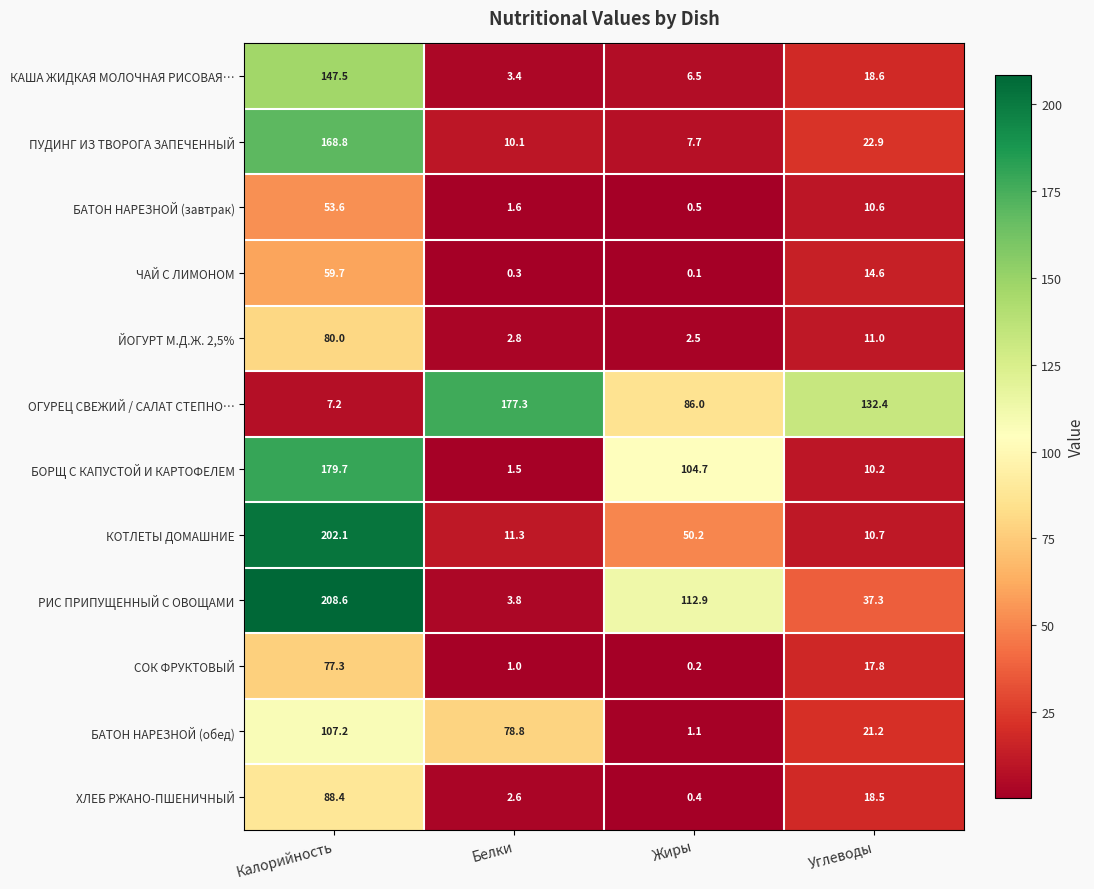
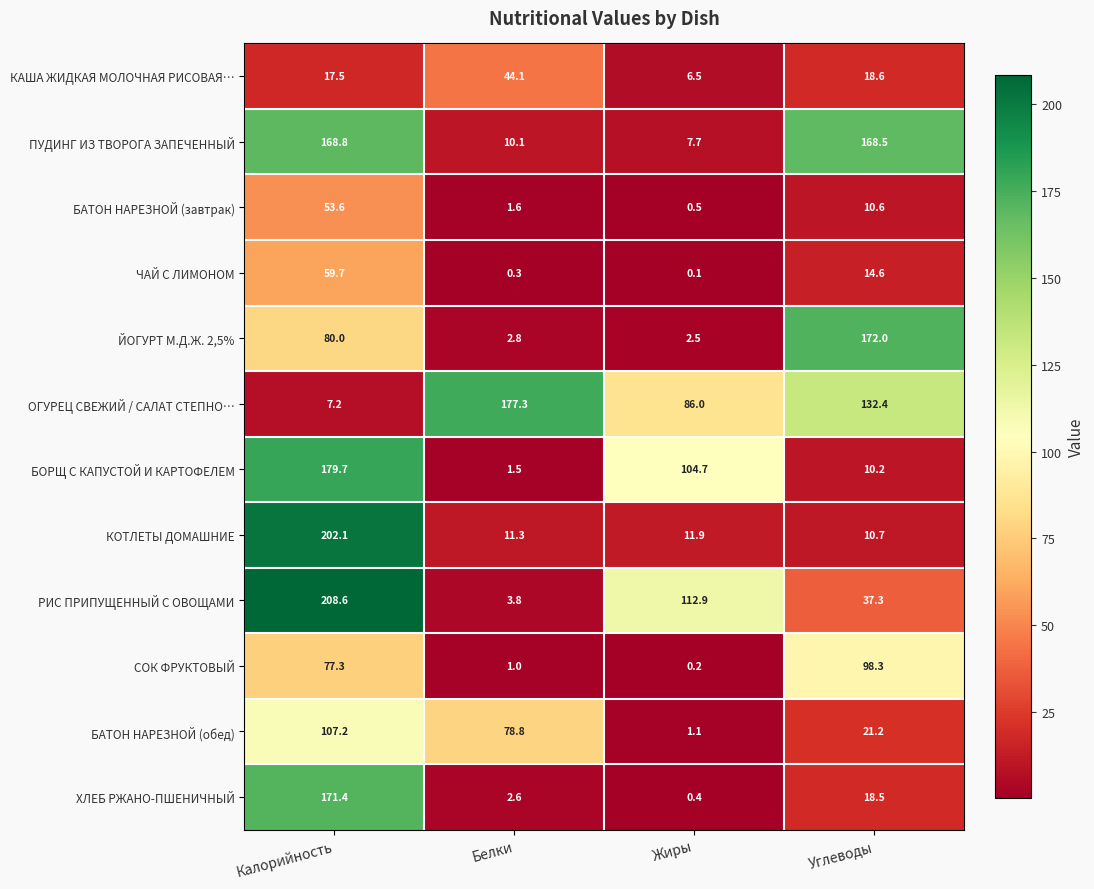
  {
    "КАША ЖИДКАЯ МОЛОЧНАЯ РИСОВАЯ…": {
-     "Калорийность": 147.5,
-     "Белки": 3.4,
+     "Калорийность": 17.5,
+     "Белки": 44.1,
      "Жиры": 6.5,
      "Углеводы": 18.6
    },
    "ПУДИНГ ИЗ ТВОРОГА ЗАПЕЧЕННЫЙ": {
      "Калорийность": 168.8,
      "Белки": 10.1,
      "Жиры": 7.7,
-     "Углеводы": 22.9
+     "Углеводы": 168.5
    },
    "БАТОН НАРЕЗНОЙ (завтрак)": {
      "Калорийность": 53.6,
      "Белки": 1.6,
      "Жиры": 0.5,
      "Углеводы": 10.6
    },
    "ЧАЙ С ЛИМОНОМ": {
      "Калорийность": 59.7,
      "Белки": 0.3,
      "Жиры": 0.1,
      "Углеводы": 14.6
    },
    "ЙОГУРТ М.Д.Ж. 2,5%": {
      "Калорийность": 80.0,
      "Белки": 2.8,
      "Жиры": 2.5,
-     "Углеводы": 11.0
+     "Углеводы": 172.0
    },
    "ОГУРЕЦ СВЕЖИЙ / САЛАТ СТЕПНО…": {
      "Калорийность": 7.2,
      "Белки": 177.3,
      "Жиры": 86.0,
      "Углеводы": 132.4
    },
    "БОРЩ С КАПУСТОЙ И КАРТОФЕЛЕМ": {
      "Калорийность": 179.7,
      "Белки": 1.5,
      "Жиры": 104.7,
      "Углеводы": 10.2
    },
    "КОТЛЕТЫ ДОМАШНИЕ": {
      "Калорийность": 202.1,
      "Белки": 11.3,
-     "Жиры": 50.2,
+     "Жиры": 11.9,
      "Углеводы": 10.7
    },
    "РИС ПРИПУЩЕННЫЙ С ОВОЩАМИ": {
      "Калорийность": 208.6,
      "Белки": 3.8,
      "Жиры": 112.9,
      "Углеводы": 37.3
    },
    "СОК ФРУКТОВЫЙ": {
      "Калорийность": 77.3,
      "Белки": 1.0,
      "Жиры": 0.2,
-     "Углеводы": 17.8
+     "Углеводы": 98.3
    },
    "БАТОН НАРЕЗНОЙ (обед)": {
      "Калорийность": 107.2,
      "Белки": 78.8,
      "Жиры": 1.1,
      "Углеводы": 21.2
    },
    "ХЛЕБ РЖАНО-ПШЕНИЧНЫЙ": {
-     "Калорийность": 88.4,
+     "Калорийность": 171.4,
      "Белки": 2.6,
      "Жиры": 0.4,
      "Углеводы": 18.5
    }
  }
